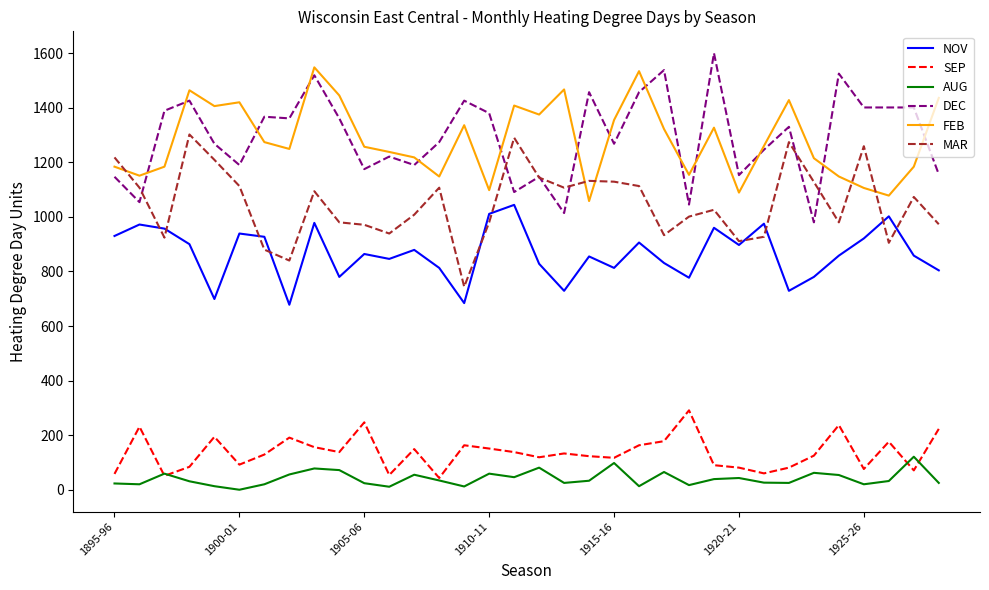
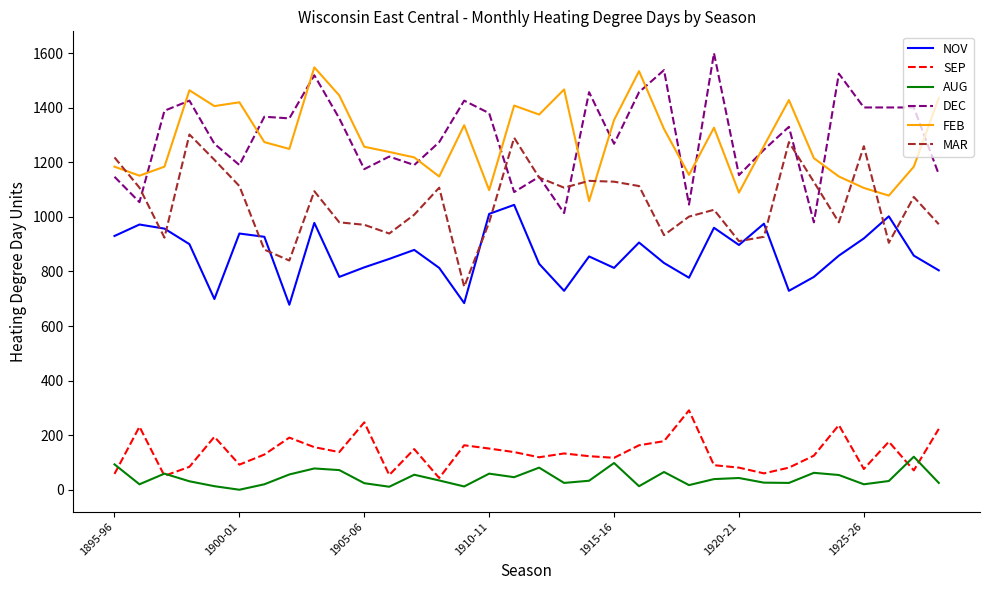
  {
    "NOV": {
      "1895-96": 930,
      "1900-01": 940,
-     "1905-06": 860,
+     "1905-06": 820,
      "1910-11": 1010,
      "1915-16": 810,
      "1920-21": 900,
      "1925-26": 920
    },
    "SEP": {
      "1895-96": 60,
      "1900-01": 90,
      "1905-06": 250,
      "1910-11": 150,
      "1915-16": 120,
      "1920-21": 80,
      "1925-26": 80
    },
    "AUG": {
-     "1895-96": 20,
+     "1895-96": 90,
      "1900-01": 0,
      "1905-06": 20,
      "1910-11": 60,
      "1915-16": 100,
      "1920-21": 40,
      "1925-26": 20
    },
    "DEC": {
      "1895-96": 1150,
      "1900-01": 1190,
      "1905-06": 1180,
      "1910-11": 1380,
      "1915-16": 1270,
      "1920-21": 1150,
      "1925-26": 1400
    },
    "FEB": {
      "1895-96": 1180,
      "1900-01": 1420,
      "1905-06": 1260,
      "1910-11": 1100,
      "1915-16": 1360,
      "1920-21": 1090,
      "1925-26": 1110
    },
    "MAR": {
      "1895-96": 1220,
      "1900-01": 1110,
      "1905-06": 970,
      "1910-11": 980,
      "1915-16": 1130,
      "1920-21": 910,
      "1925-26": 1260
    }
  }
